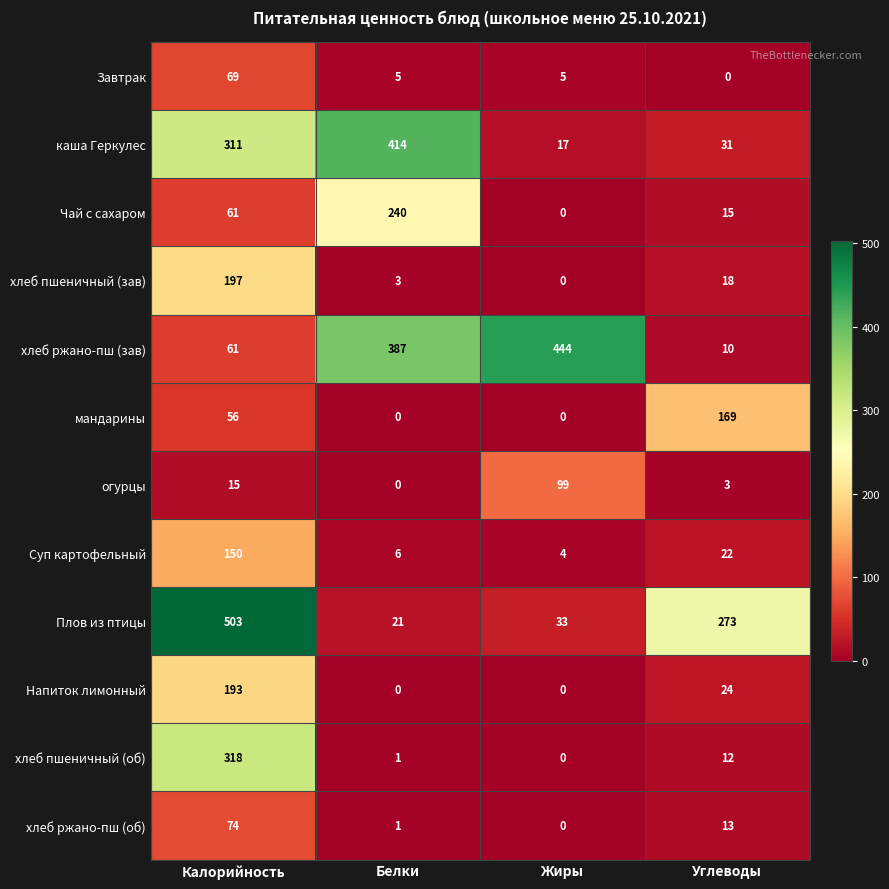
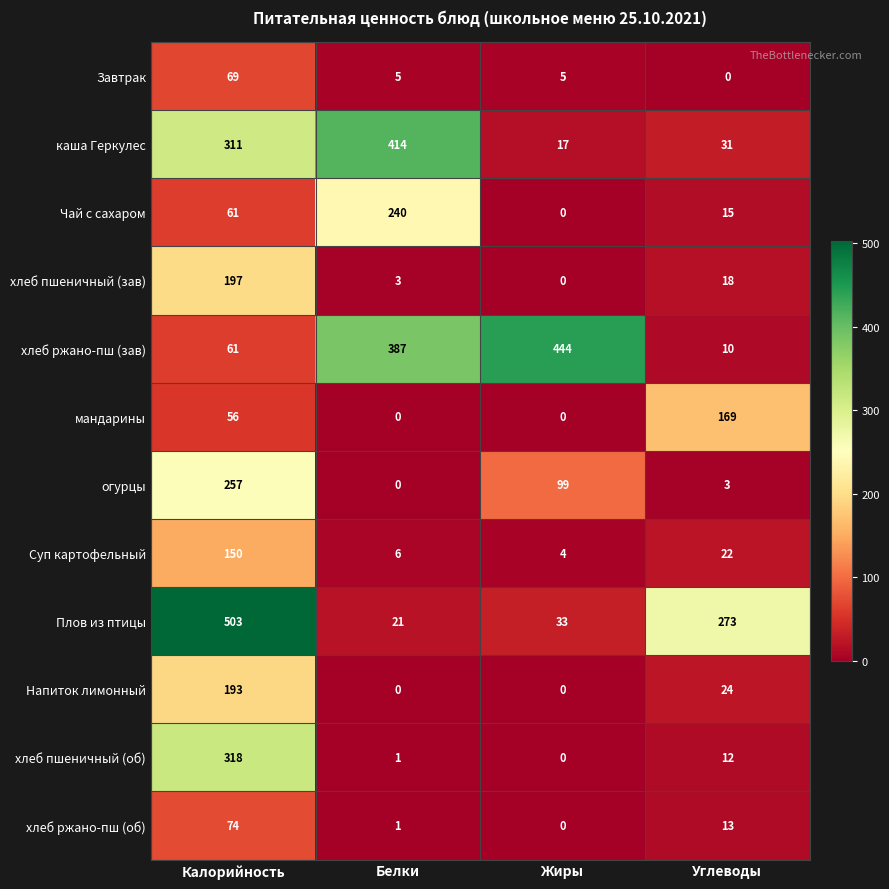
  {
    "Завтрак": {
      "Калорийность": 69,
      "Белки": 5,
      "Жиры": 5
    },
    "каша Геркулес": {
      "Калорийность": 311,
      "Белки": 414,
      "Жиры": 17,
      "Углеводы": 31
    },
    "Чай с сахаром": {
      "Калорийность": 61,
      "Белки": 240,
      "Жиры": 0,
      "Углеводы": 15
    },
    "хлеб пшеничный (зав)": {
      "Калорийность": 197,
      "Белки": 3,
      "Жиры": 0,
      "Углеводы": 18
    },
    "хлеб ржано-пш (зав)": {
      "Калорийность": 61,
      "Белки": 387,
      "Жиры": 444,
      "Углеводы": 10
    },
    "мандарины": {
      "Калорийность": 56,
      "Белки": 0,
      "Жиры": 0,
      "Углеводы": 169
    },
    "огурцы": {
-     "Калорийность": 15,
+     "Калорийность": 257,
      "Белки": 0,
      "Жиры": 99,
      "Углеводы": 3
    },
    "Суп картофельный": {
      "Калорийность": 150,
      "Белки": 6,
      "Жиры": 4,
      "Углеводы": 22
    },
    "Плов из птицы": {
      "Калорийность": 503,
      "Белки": 21,
      "Жиры": 33,
      "Углеводы": 273
    },
    "Напиток лимонный": {
      "Калорийность": 193,
      "Белки": 0,
      "Жиры": 0,
      "Углеводы": 24
    },
    "хлеб пшеничный (об)": {
      "Калорийность": 318,
      "Белки": 1,
      "Жиры": 0,
      "Углеводы": 12
    },
    "хлеб ржано-пш (об)": {
      "Калорийность": 74,
      "Белки": 1,
      "Жиры": 0,
      "Углеводы": 13
    }
  }
